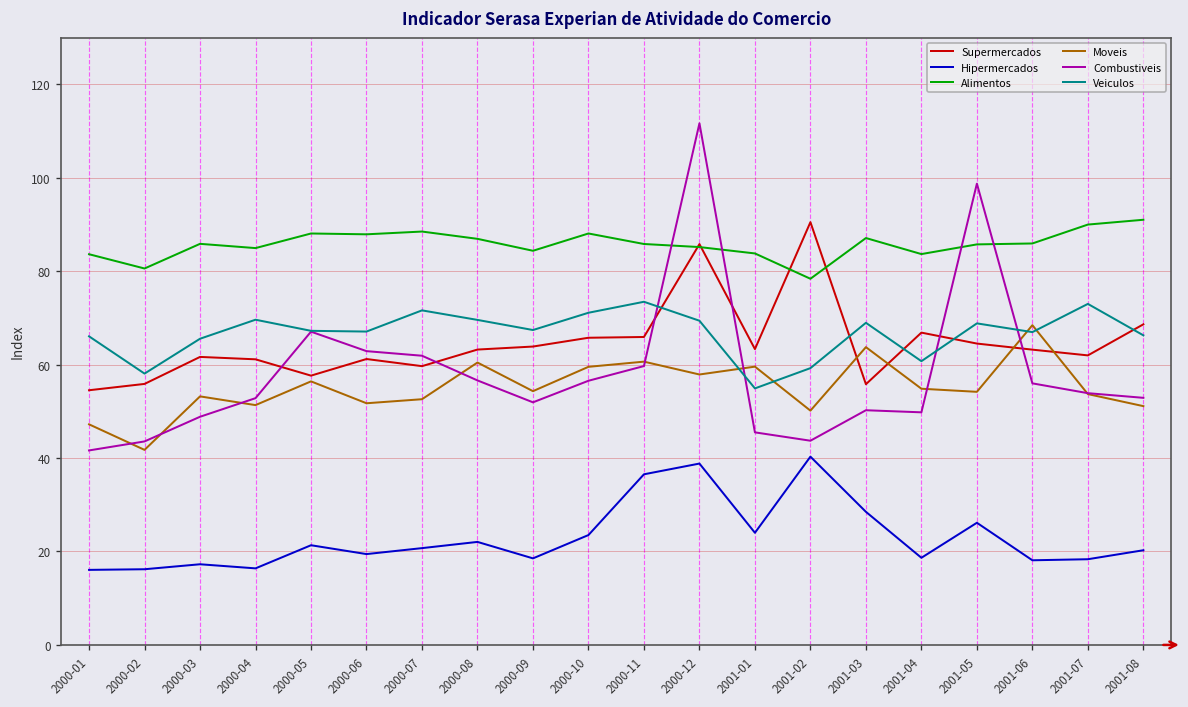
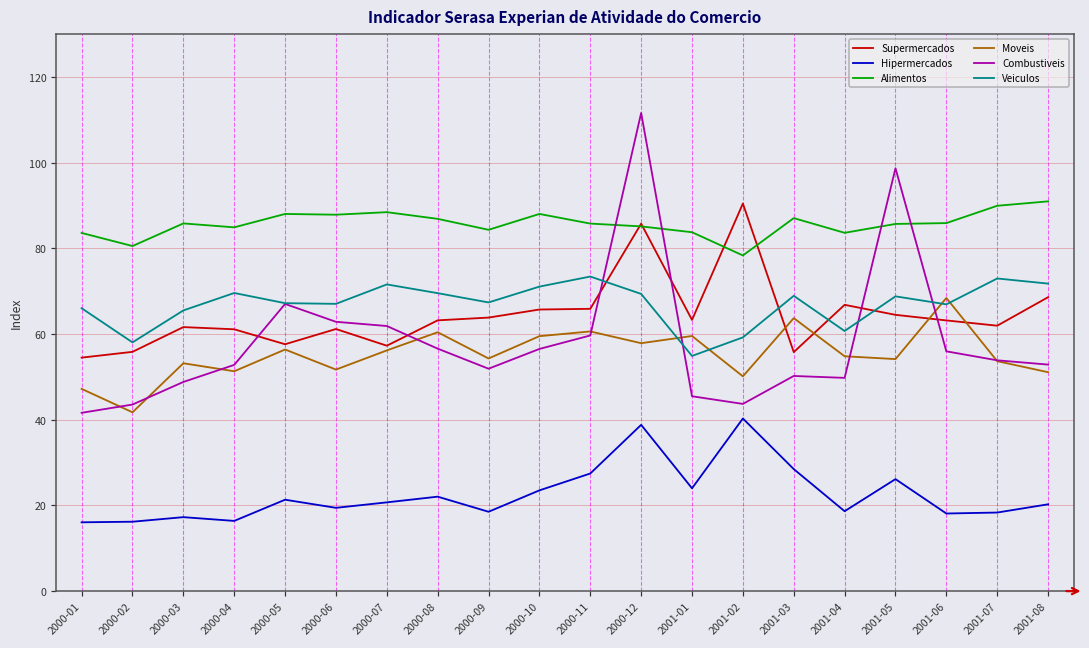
  {
    "Supermercados": {
      "2000-01": 55,
      "2000-02": 56,
      "2000-03": 62,
      "2000-04": 61,
      "2000-05": 58,
      "2000-06": 61,
-     "2000-07": 60,
+     "2000-07": 57,
      "2000-08": 63,
      "2000-09": 64,
      "2000-10": 66,
      "2000-11": 66,
      "2001-01": 63,
      "2001-02": 90,
      "2001-03": 56,
      "2001-04": 67,
      "2001-05": 65,
      "2001-06": 63,
      "2001-07": 62,
      "2001-08": 69
    },
    "Hipermercados": {
      "2000-01": 16,
      "2000-02": 16,
      "2000-03": 17,
      "2000-04": 16,
      "2000-05": 21,
      "2000-06": 19,
      "2000-07": 21,
      "2000-08": 22,
      "2000-09": 19,
      "2000-10": 24,
-     "2000-11": 37,
+     "2000-11": 27,
      "2000-12": 39,
      "2001-01": 24,
      "2001-02": 40,
      "2001-03": 28,
      "2001-04": 19,
      "2001-05": 26,
      "2001-06": 18,
      "2001-07": 18,
      "2001-08": 20
    },
    "Alimentos": {
      "2000-01": 84,
      "2000-02": 81,
      "2000-03": 86,
      "2000-04": 85,
      "2000-05": 88,
      "2000-06": 88,
      "2000-07": 88,
      "2000-08": 87,
      "2000-09": 84,
      "2000-10": 88,
      "2000-11": 86,
      "2001-01": 84,
      "2001-02": 78,
      "2001-03": 87,
      "2001-04": 84,
      "2001-05": 86,
      "2001-06": 86,
      "2001-07": 90,
      "2001-08": 91
    },
    "Moveis": {
      "2000-01": 47,
      "2000-02": 42,
      "2000-03": 53,
      "2000-04": 51,
      "2000-05": 56,
      "2000-06": 52,
-     "2000-07": 53,
+     "2000-07": 56,
      "2000-08": 60,
      "2000-09": 54,
      "2000-10": 60,
      "2000-11": 61,
      "2000-12": 58,
      "2001-01": 60,
      "2001-02": 50,
      "2001-03": 64,
      "2001-04": 55,
      "2001-05": 54,
      "2001-06": 68,
      "2001-08": 51
    },
    "Combustiveis": {
      "2000-01": 42,
      "2000-02": 44,
      "2000-03": 49,
      "2000-04": 53,
      "2000-06": 63,
      "2000-07": 62,
      "2000-08": 57,
      "2000-09": 52,
      "2000-10": 57,
      "2000-11": 60,
      "2000-12": 112,
      "2001-01": 45,
      "2001-02": 44,
      "2001-03": 50,
      "2001-04": 50,
      "2001-05": 99,
      "2001-06": 56,
      "2001-08": 53
    },
    "Veiculos": {
      "2000-01": 66,
      "2000-02": 58,
      "2000-03": 66,
      "2000-04": 70,
      "2000-06": 67,
      "2000-07": 72,
      "2000-08": 70,
      "2000-09": 67,
      "2000-10": 71,
      "2000-11": 73,
      "2000-12": 69,
      "2001-01": 55,
      "2001-02": 59,
      "2001-03": 69,
      "2001-04": 61,
      "2001-05": 69,
      "2001-06": 67,
      "2001-07": 73,
-     "2001-08": 66
+     "2001-08": 72
    }
  }
